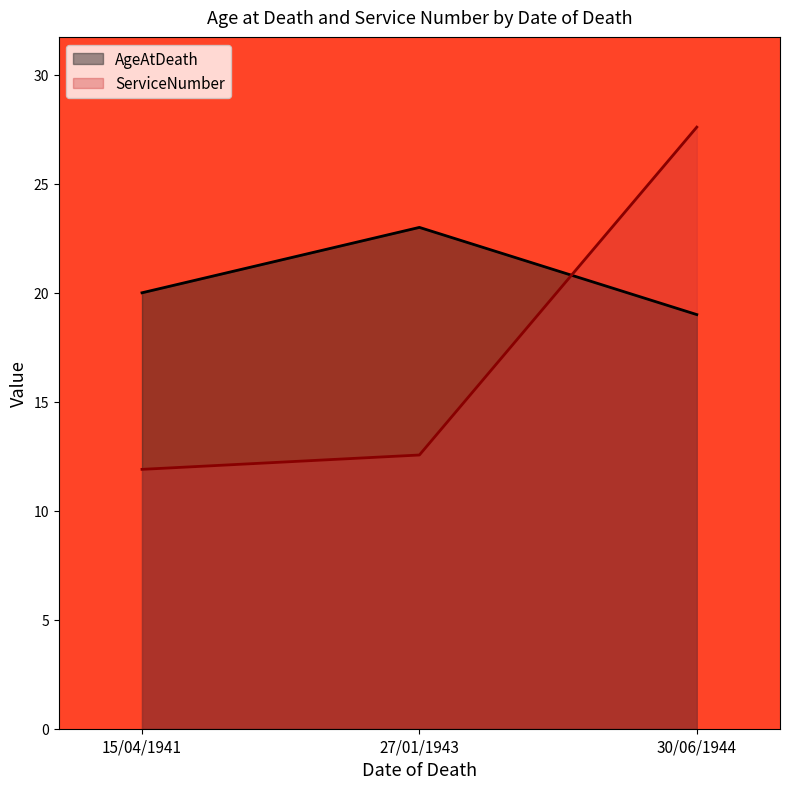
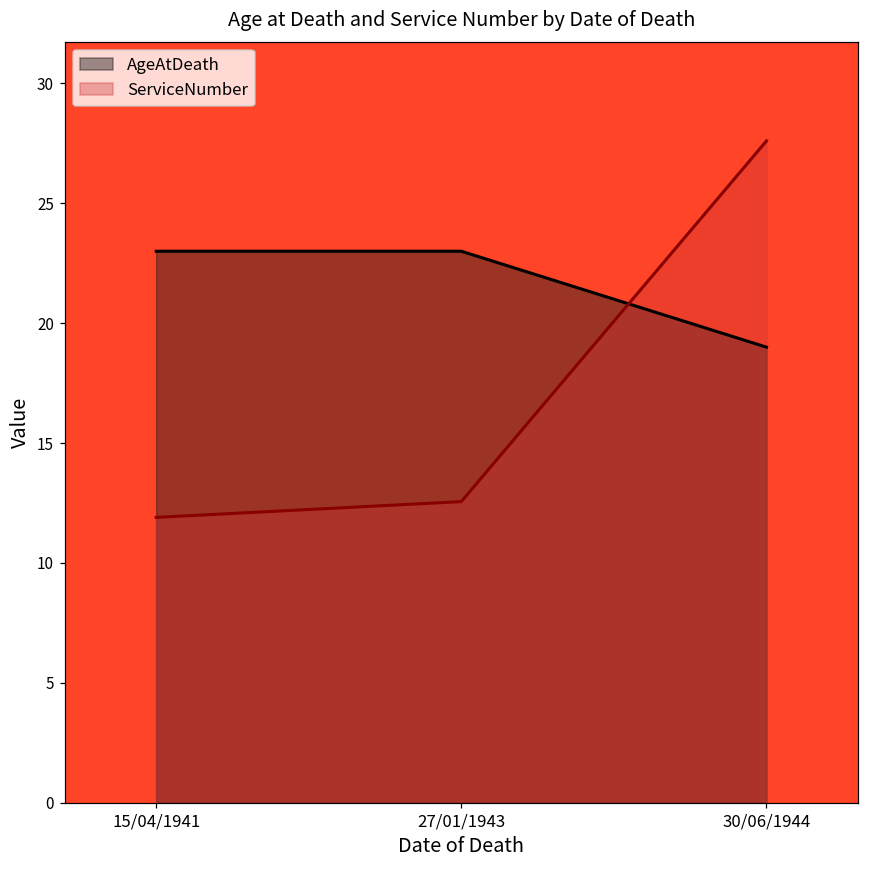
  {
    "AgeAtDeath": {
-     "15/04/1941": 20,
+     "15/04/1941": 23,
      "27/01/1943": 23,
      "30/06/1944": 19
    },
    "ServiceNumber": {
      "15/04/1941": 12,
      "27/01/1943": 12.6,
      "30/06/1944": 27.6
    }
  }
